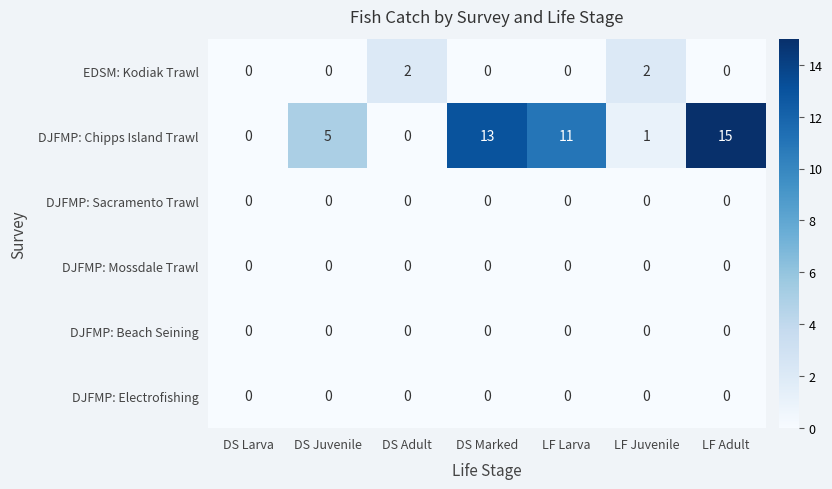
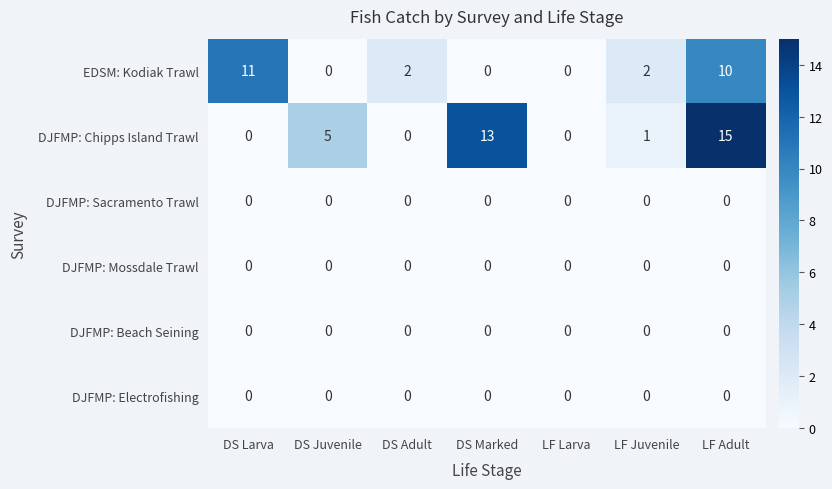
  {
    "EDSM: Kodiak Trawl": {
-     "DS Larva": 0,
+     "DS Larva": 11,
      "DS Juvenile": 0,
      "DS Adult": 2,
      "DS Marked": 0,
      "LF Larva": 0,
      "LF Juvenile": 2,
-     "LF Adult": 0
+     "LF Adult": 10
    },
    "DJFMP: Chipps Island Trawl": {
      "DS Larva": 0,
      "DS Juvenile": 5,
      "DS Adult": 0,
      "DS Marked": 13,
-     "LF Larva": 11,
+     "LF Larva": 0,
      "LF Juvenile": 1,
      "LF Adult": 15
    },
    "DJFMP: Sacramento Trawl": {
      "DS Larva": 0,
      "DS Juvenile": 0,
      "DS Adult": 0,
      "DS Marked": 0,
      "LF Larva": 0,
      "LF Juvenile": 0,
      "LF Adult": 0
    },
    "DJFMP: Mossdale Trawl": {
      "DS Larva": 0,
      "DS Juvenile": 0,
      "DS Adult": 0,
      "DS Marked": 0,
      "LF Larva": 0,
      "LF Juvenile": 0,
      "LF Adult": 0
    },
    "DJFMP: Beach Seining": {
      "DS Larva": 0,
      "DS Juvenile": 0,
      "DS Adult": 0,
      "DS Marked": 0,
      "LF Larva": 0,
      "LF Juvenile": 0,
      "LF Adult": 0
    },
    "DJFMP: Electrofishing": {
      "DS Larva": 0,
      "DS Juvenile": 0,
      "DS Adult": 0,
      "DS Marked": 0,
      "LF Larva": 0,
      "LF Juvenile": 0,
      "LF Adult": 0
    }
  }
